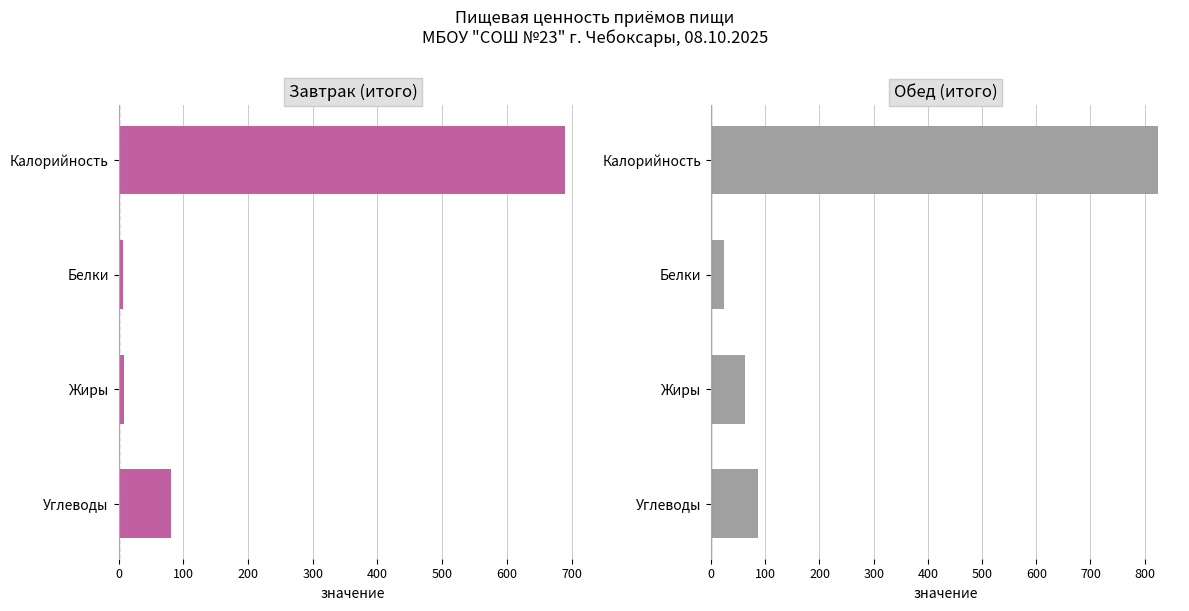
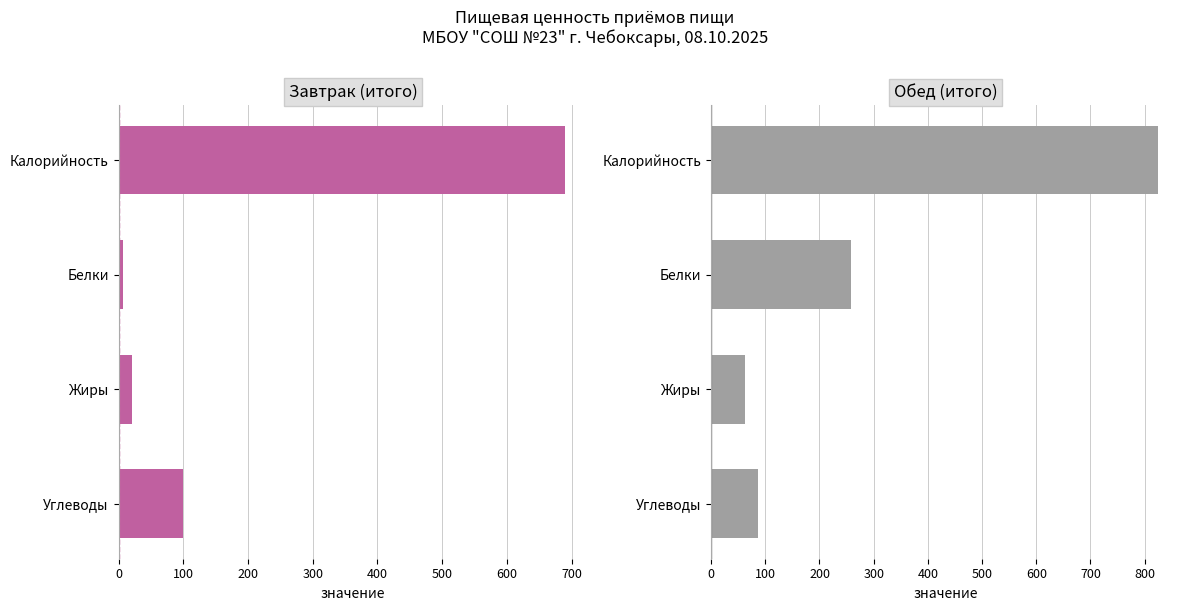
  {
    "Завтрак (итого)": {
      "Калорийность": 690,
      "Белки": 10,
-     "Жиры": 10,
-     "Углеводы": 80
+     "Жиры": 20,
+     "Углеводы": 100
    },
    "Обед (итого)": {
      "Калорийность": 820,
-     "Белки": 20,
+     "Белки": 260,
      "Жиры": 60,
      "Углеводы": 90
    }
  }
